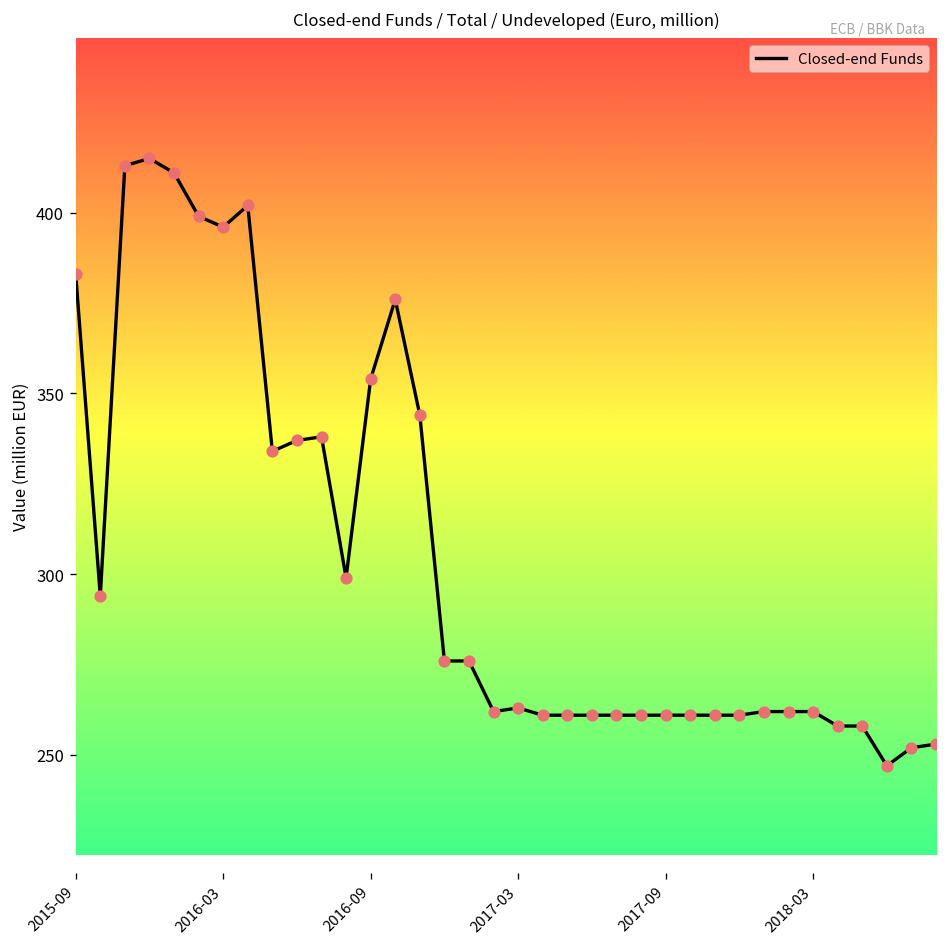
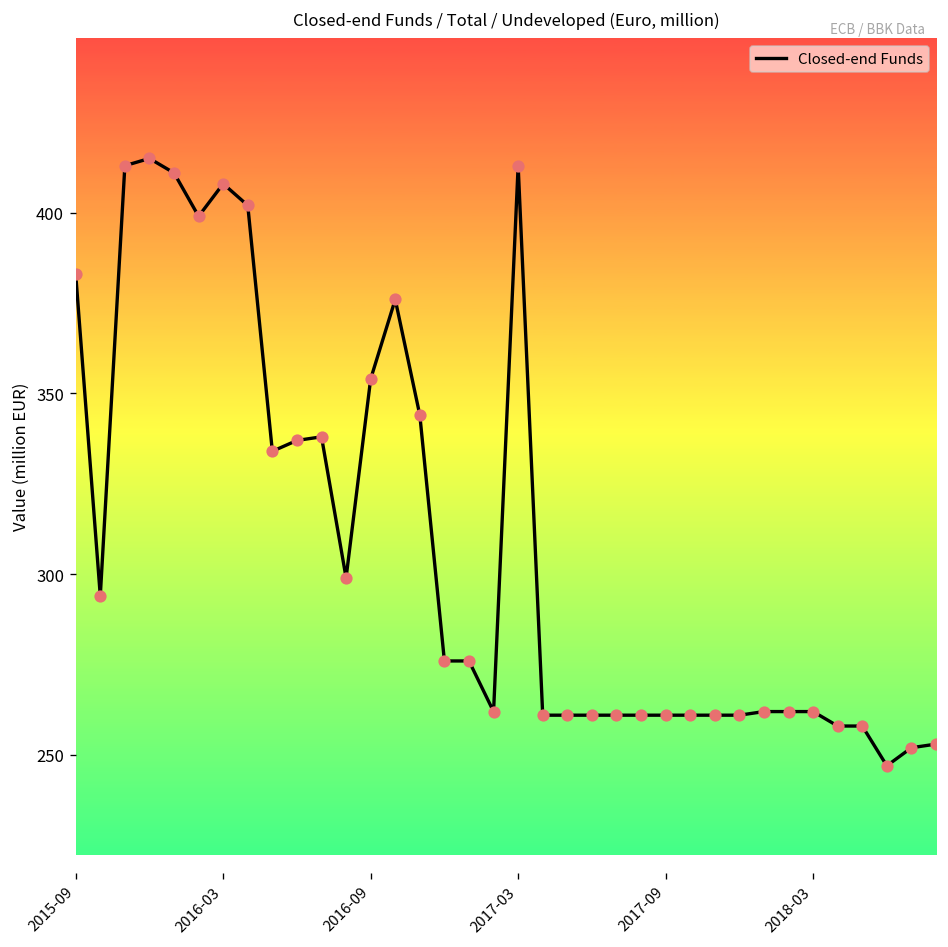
  {
    "2015-09": 383,
-   "2016-03": 396,
+   "2016-03": 408,
    "2016-09": 354,
-   "2017-03": 263,
+   "2017-03": 413,
    "2017-09": 261,
    "2018-03": 262
  }
